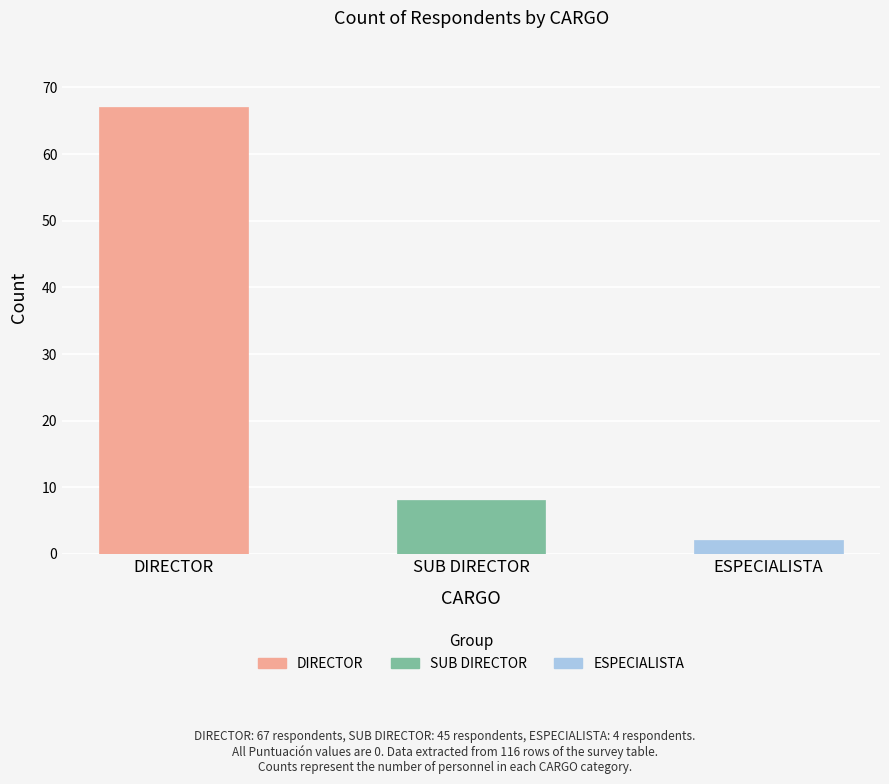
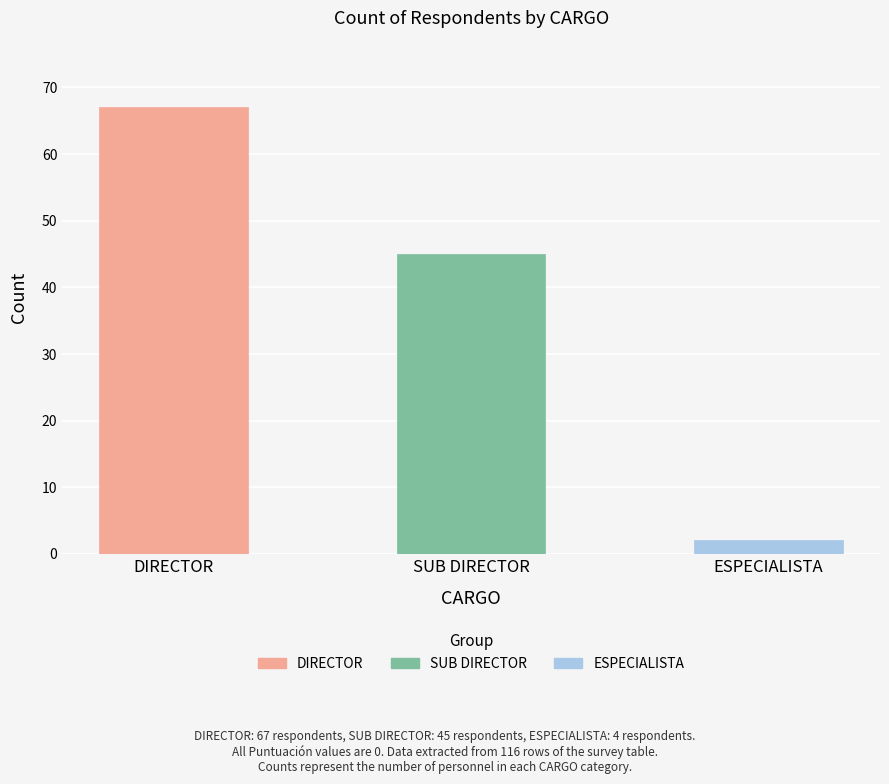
  {
    "DIRECTOR": 67,
-   "SUB DIRECTOR": 8,
+   "SUB DIRECTOR": 45,
    "ESPECIALISTA": 2
  }
